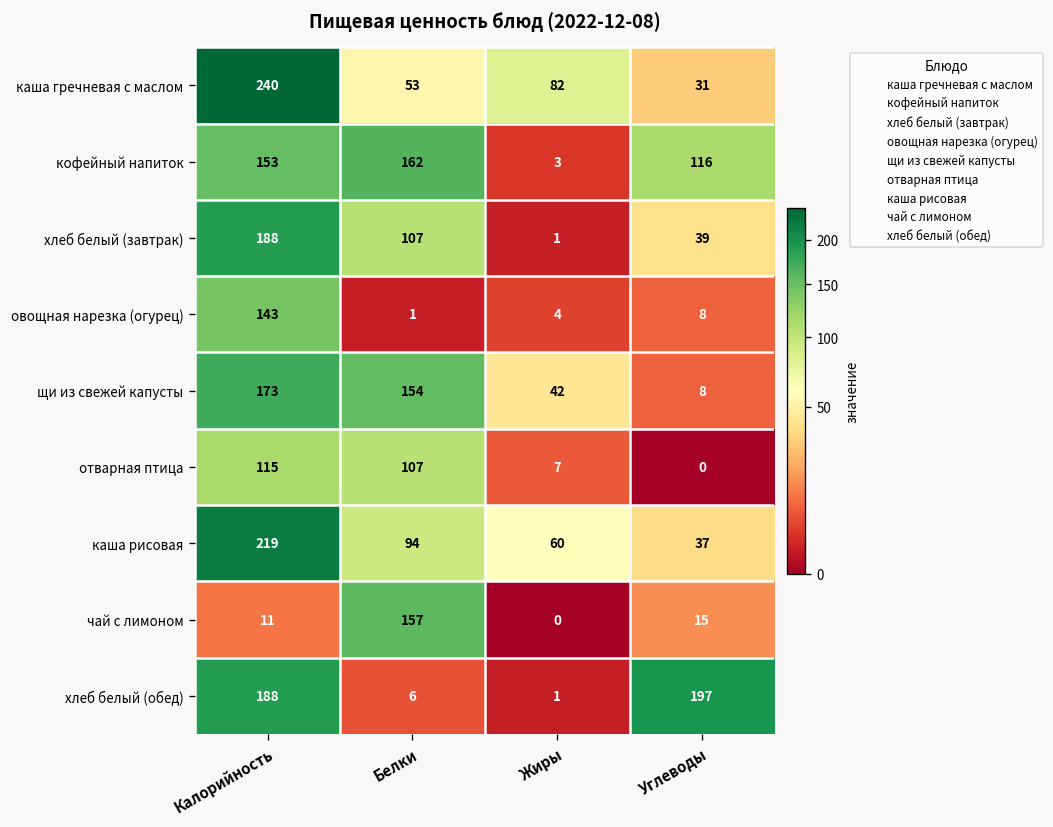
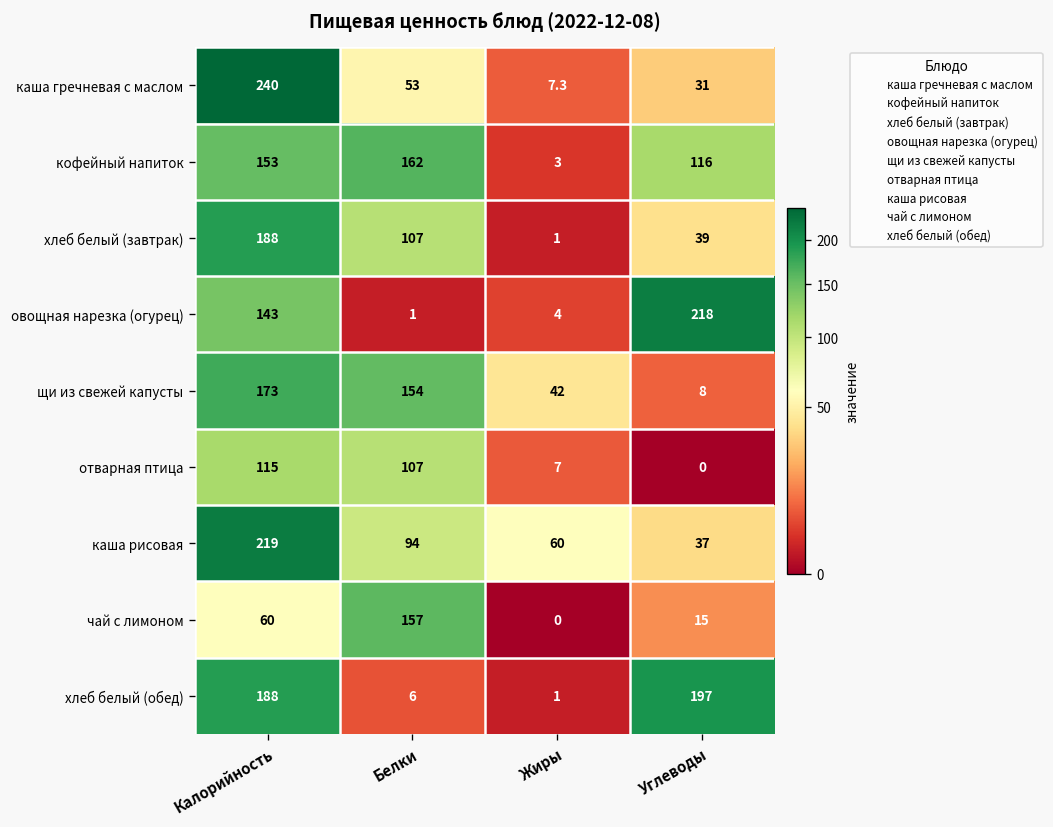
  {
    "каша гречневая с маслом": {
      "Калорийность": 240,
      "Белки": 53,
-     "Жиры": 82,
+     "Жиры": 7.3,
      "Углеводы": 31
    },
    "кофейный напиток": {
      "Калорийность": 153,
      "Белки": 162,
      "Жиры": 3,
      "Углеводы": 116
    },
    "хлеб белый (завтрак)": {
      "Калорийность": 188,
      "Белки": 107,
      "Жиры": 1,
      "Углеводы": 39
    },
    "овощная нарезка (огурец)": {
      "Калорийность": 143,
      "Белки": 1,
      "Жиры": 4,
-     "Углеводы": 8
+     "Углеводы": 218
    },
    "щи из свежей капусты": {
      "Калорийность": 173,
      "Белки": 154,
      "Жиры": 42,
      "Углеводы": 8
    },
    "отварная птица": {
      "Калорийность": 115,
      "Белки": 107,
      "Жиры": 7,
      "Углеводы": 0
    },
    "каша рисовая": {
      "Калорийность": 219,
      "Белки": 94,
      "Жиры": 60,
      "Углеводы": 37
    },
    "чай с лимоном": {
-     "Калорийность": 11,
+     "Калорийность": 60,
      "Белки": 157,
      "Жиры": 0,
      "Углеводы": 15
    },
    "хлеб белый (обед)": {
      "Калорийность": 188,
      "Белки": 6,
      "Жиры": 1,
      "Углеводы": 197
    }
  }
